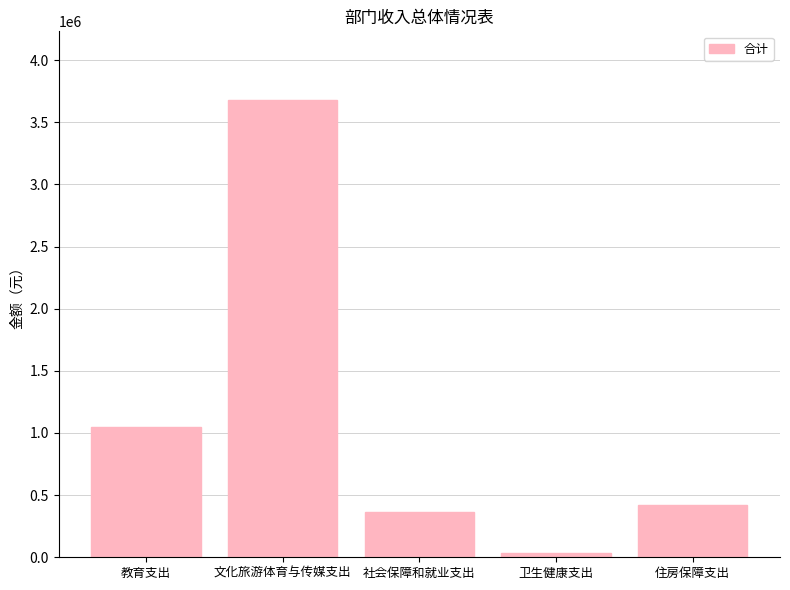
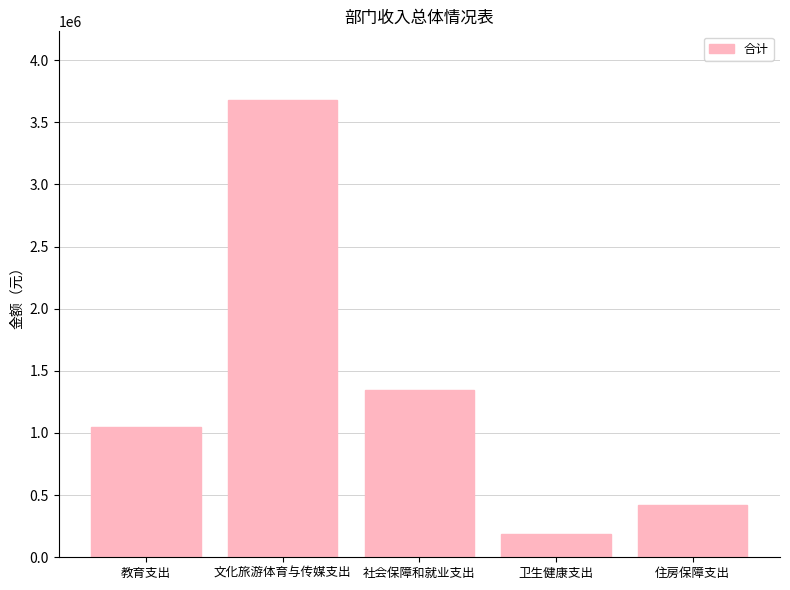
  {
    "教育支出": 1050000,
    "文化旅游体育与传媒支出": 3680000,
-   "社会保障和就业支出": 370000,
-   "卫生健康支出": 40000,
+   "社会保障和就业支出": 1350000,
+   "卫生健康支出": 190000,
    "住房保障支出": 420000
  }
